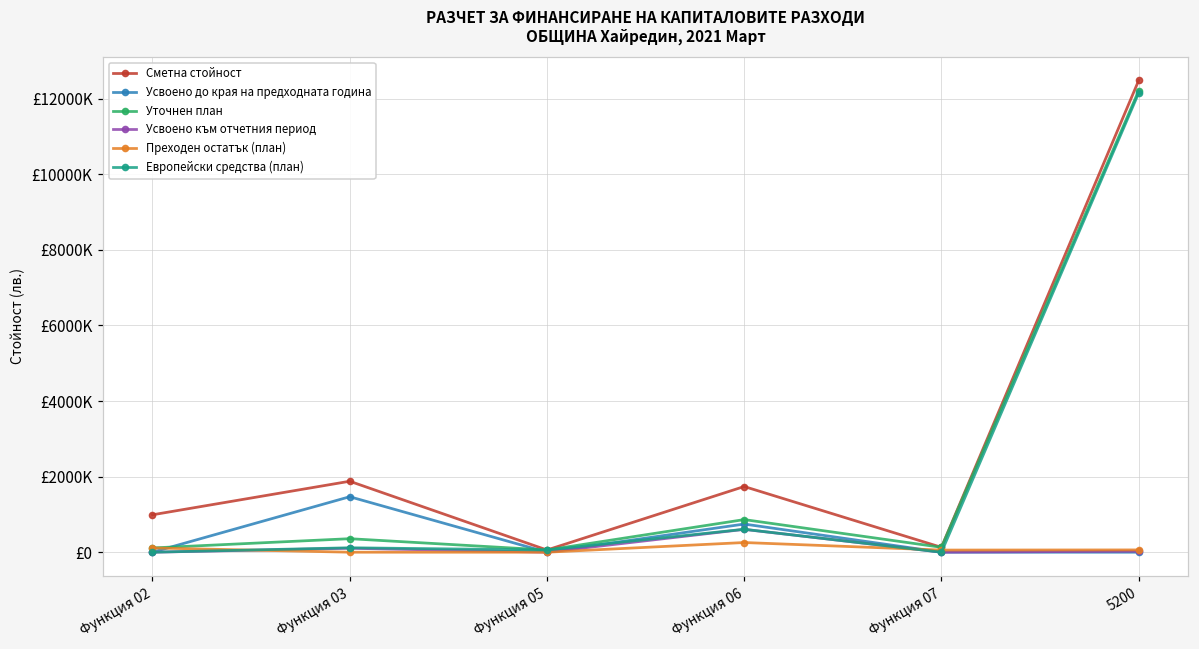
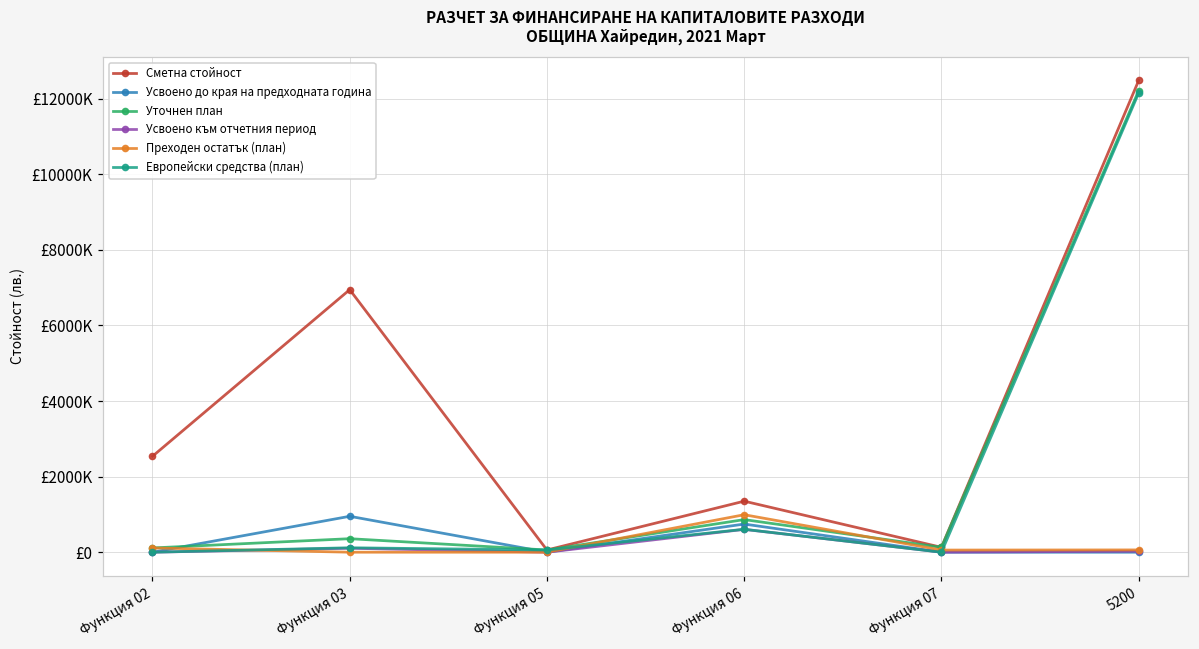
  {
    "Сметна стойност": {
-     "Функция 02": "£1000000",
-     "Функция 03": "£1900000",
-     "Функция 06": "£1700000",
+     "Функция 02": "£2500000",
+     "Функция 03": "£6900000",
+     "Функция 06": "£1400000",
      "5200": "£12500000"
    },
    "Усвоено до края на предходната година": {
-     "Функция 03": "£1500000",
+     "Функция 03": "£1000000",
      "Функция 06": "£700000"
    },
    "Преходен остатък (план)": {
      "Функция 03": "£0",
-     "Функция 06": "£300000"
+     "Функция 06": "£1000000"
    }
  }
